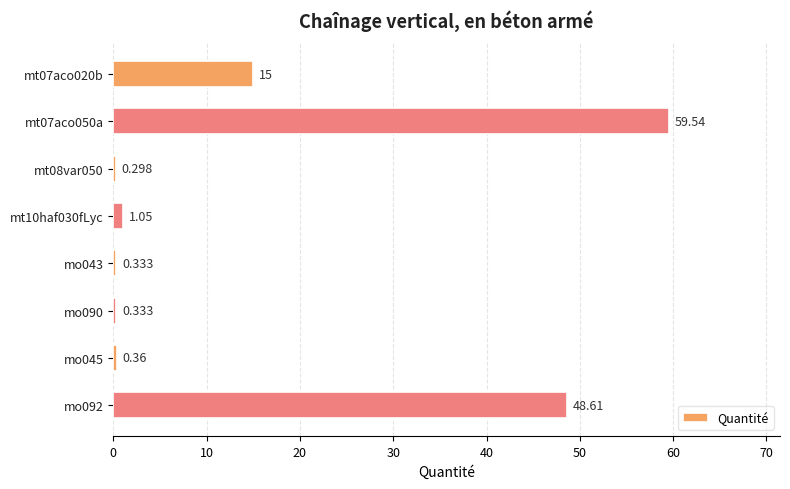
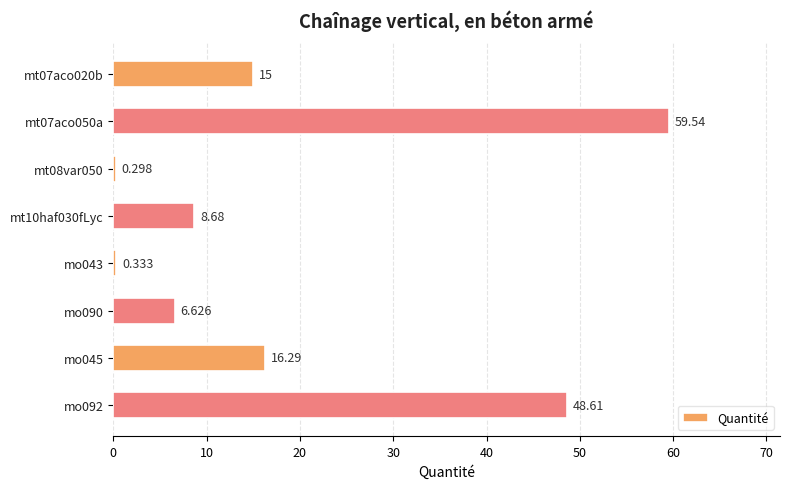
  {
    "mt07aco020b": 15,
    "mt07aco050a": 59.54,
    "mt08var050": 0.298,
-   "mt10haf030fLyc": 1.05,
+   "mt10haf030fLyc": 8.68,
    "mo043": 0.333,
-   "mo090": 0.333,
-   "mo045": 0.36,
+   "mo090": 6.626,
+   "mo045": 16.29,
    "mo092": 48.61
  }
